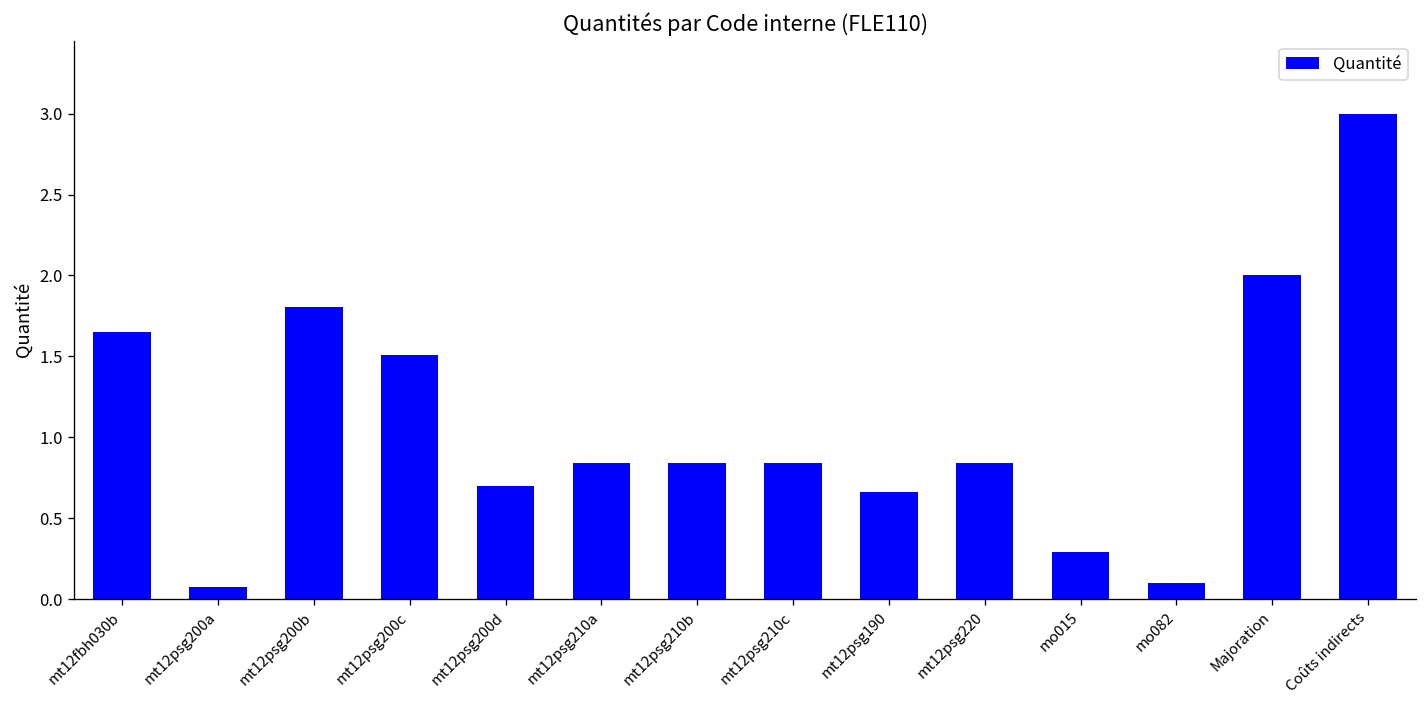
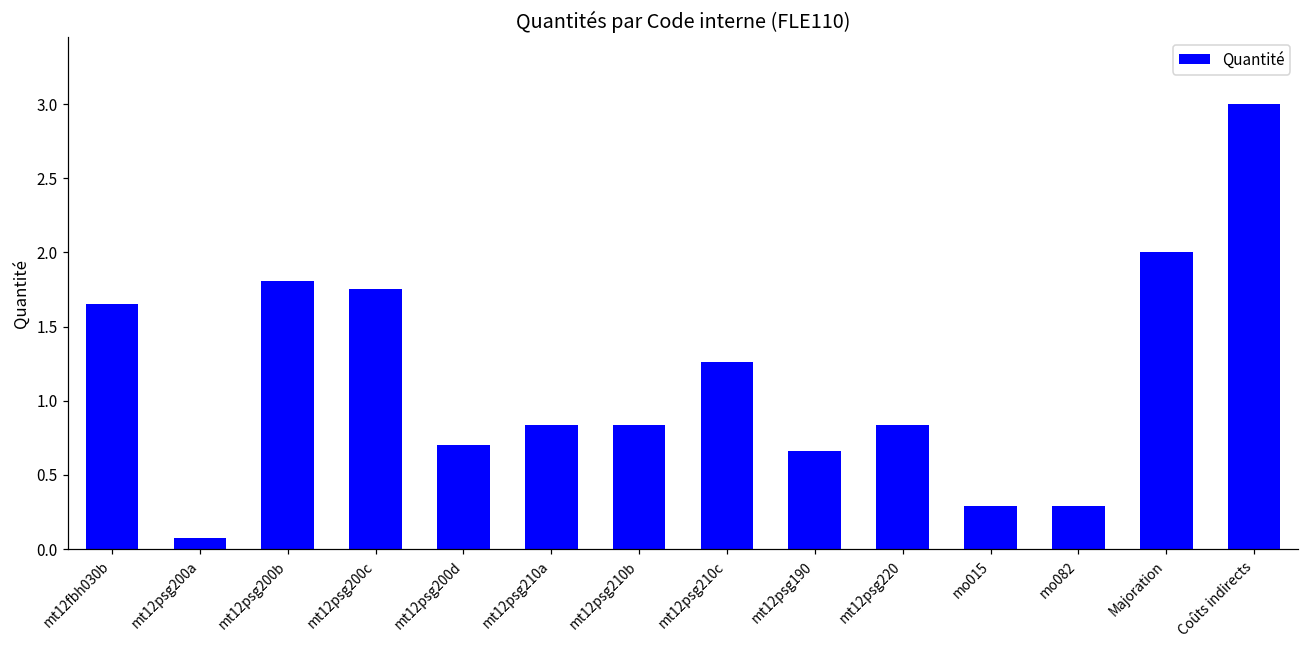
  {
    "mt12fbh030b": 1.65,
    "mt12psg200a": 0.08,
    "mt12psg200b": 1.81,
-   "mt12psg200c": 1.51,
+   "mt12psg200c": 1.75,
    "mt12psg200d": 0.70,
    "mt12psg210a": 0.84,
    "mt12psg210b": 0.84,
-   "mt12psg210c": 0.84,
+   "mt12psg210c": 1.26,
    "mt12psg190": 0.66,
    "mt12psg220": 0.84,
    "mo015": 0.29,
-   "mo082": 0.10,
+   "mo082": 0.29,
    "Majoration": 2.00,
    "Coûts indirects": 3.00
  }
